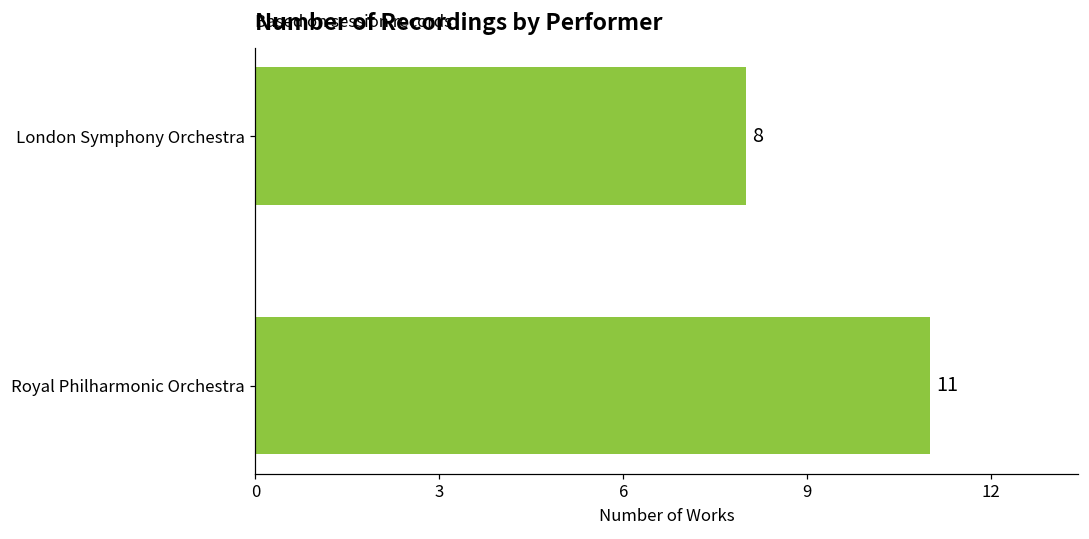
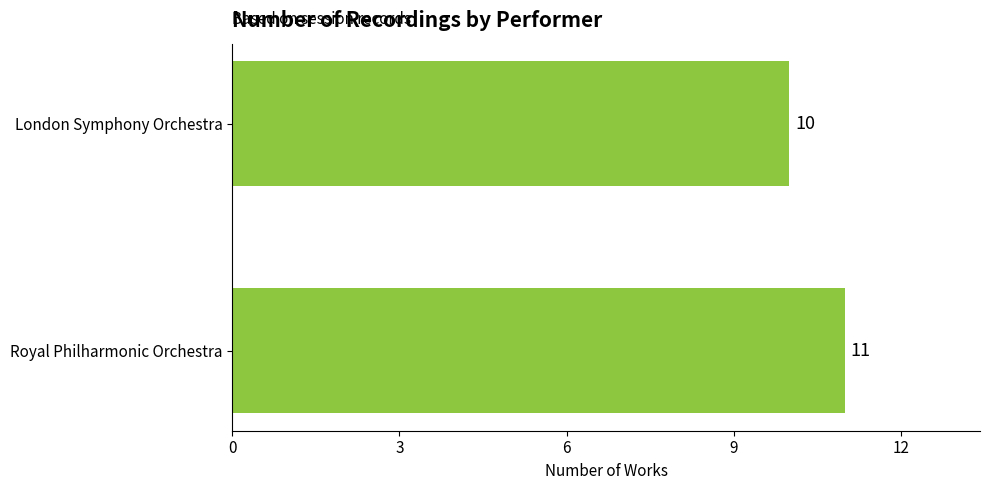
  {
-   "London Symphony Orchestra": 8,
+   "London Symphony Orchestra": 10,
    "Royal Philharmonic Orchestra": 11
  }
